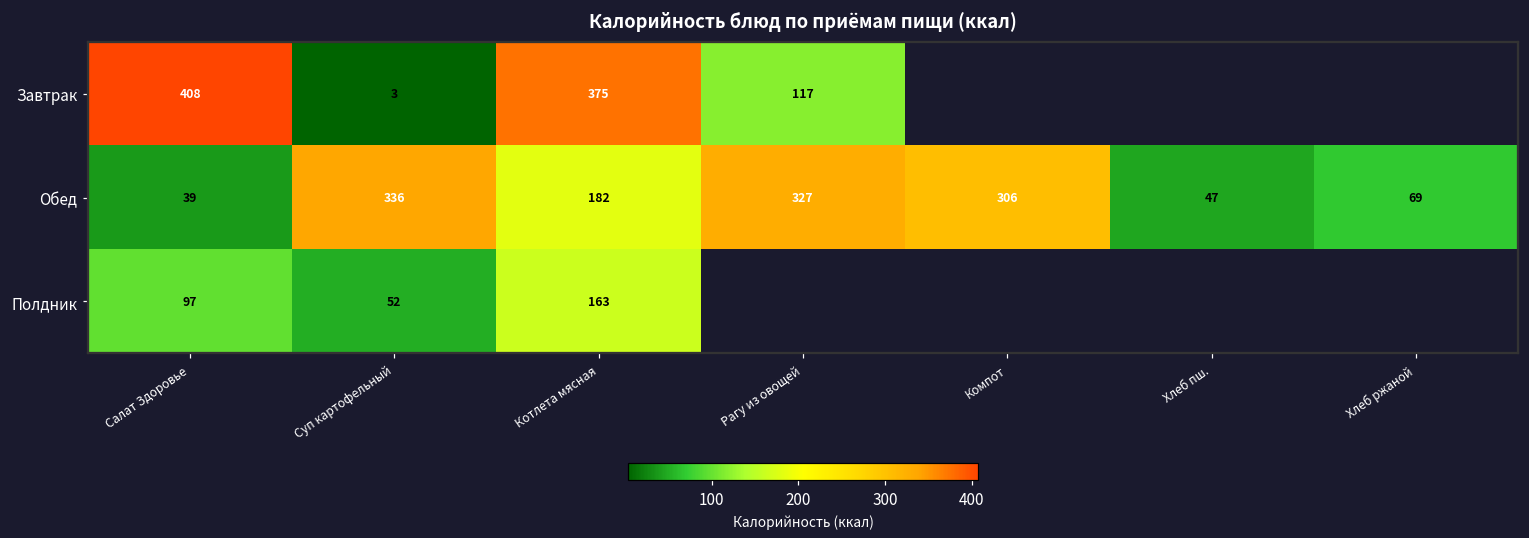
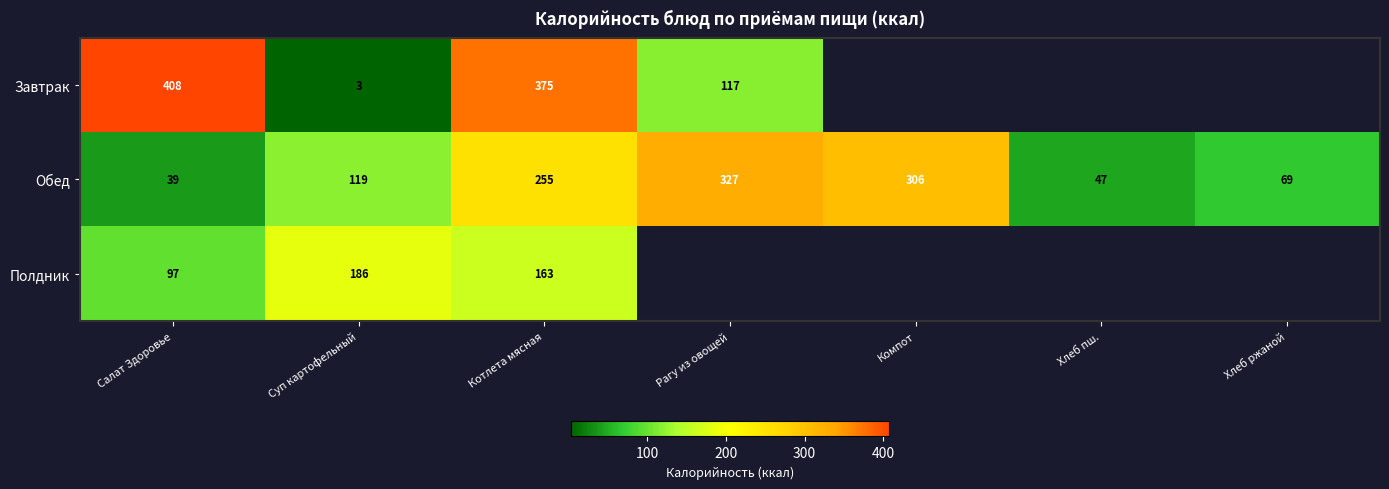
  {
    "Завтрак": {
      "Салат Здоровье": 408,
      "Суп картофельный": 3,
      "Котлета мясная": 375,
      "Рагу из овощей": 117
    },
    "Обед": {
      "Салат Здоровье": 39,
-     "Суп картофельный": 336,
-     "Котлета мясная": 182,
+     "Суп картофельный": 119,
+     "Котлета мясная": 255,
      "Рагу из овощей": 327,
      "Компот": 306,
      "Хлеб пш.": 47,
      "Хлеб ржаной": 69
    },
    "Полдник": {
      "Салат Здоровье": 97,
-     "Суп картофельный": 52,
+     "Суп картофельный": 186,
      "Котлета мясная": 163
    }
  }
